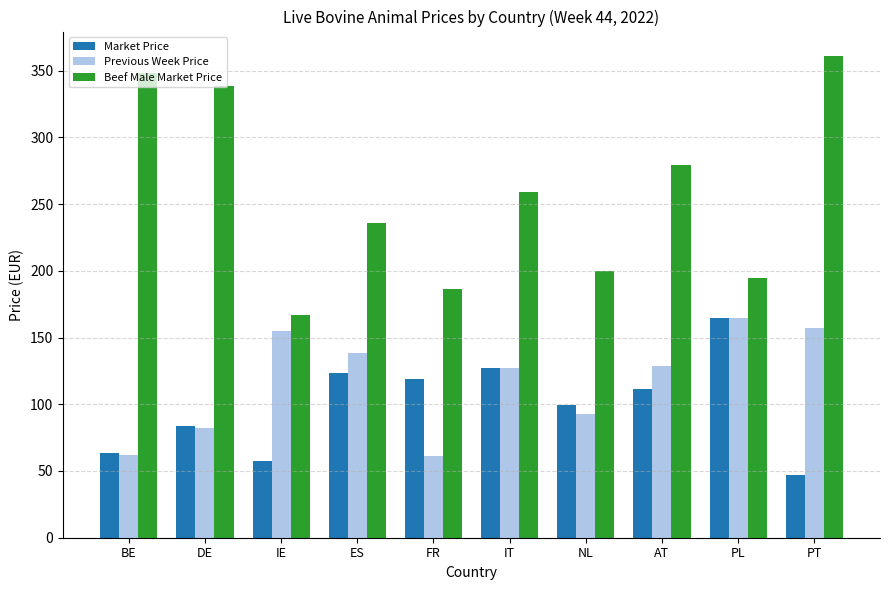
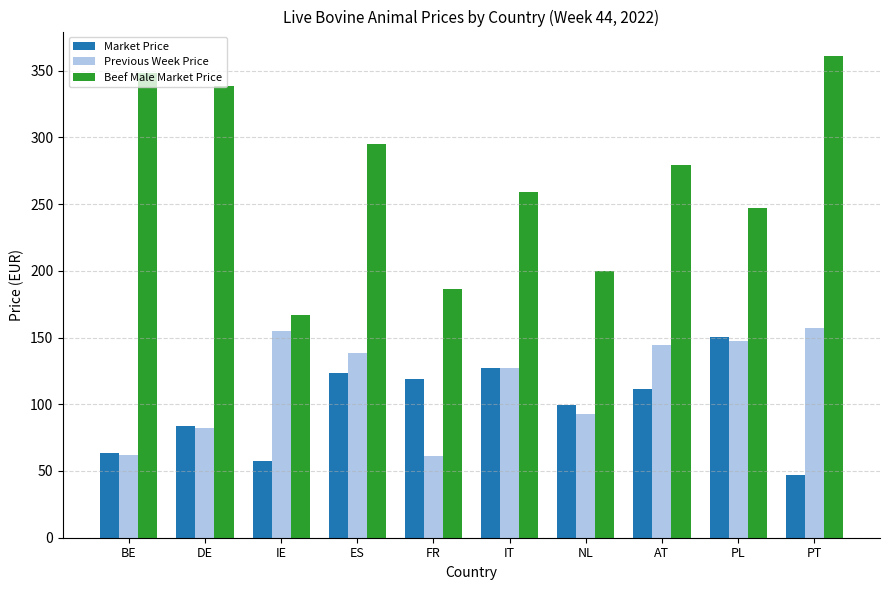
  {
    "Market Price": {
      "BE": 63,
      "DE": 84,
      "IE": 57,
      "ES": 124,
      "FR": 119,
      "IT": 127,
      "NL": 99,
      "AT": 111,
-     "PL": 165,
+     "PL": 150,
      "PT": 47
    },
    "Previous Week Price": {
      "BE": 62,
      "DE": 82,
      "IE": 155,
      "ES": 139,
      "FR": 61,
      "IT": 127,
      "NL": 93,
-     "AT": 129,
-     "PL": 165,
+     "AT": 144,
+     "PL": 148,
      "PT": 157
    },
    "Beef Male Market Price": {
      "IE": 167,
-     "ES": 236,
+     "ES": 295,
      "FR": 186,
      "IT": 259,
      "NL": 200,
      "AT": 280,
-     "PL": 195,
+     "PL": 247,
      "PT": 361
    }
  }
